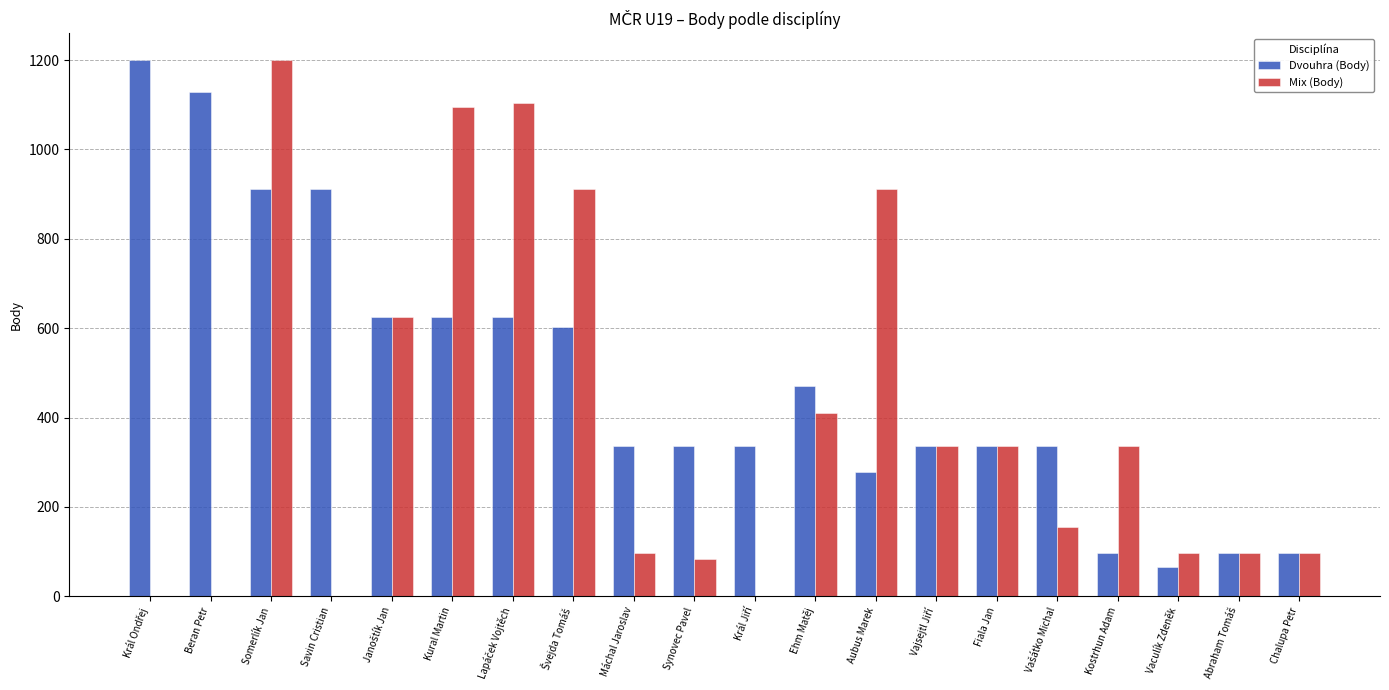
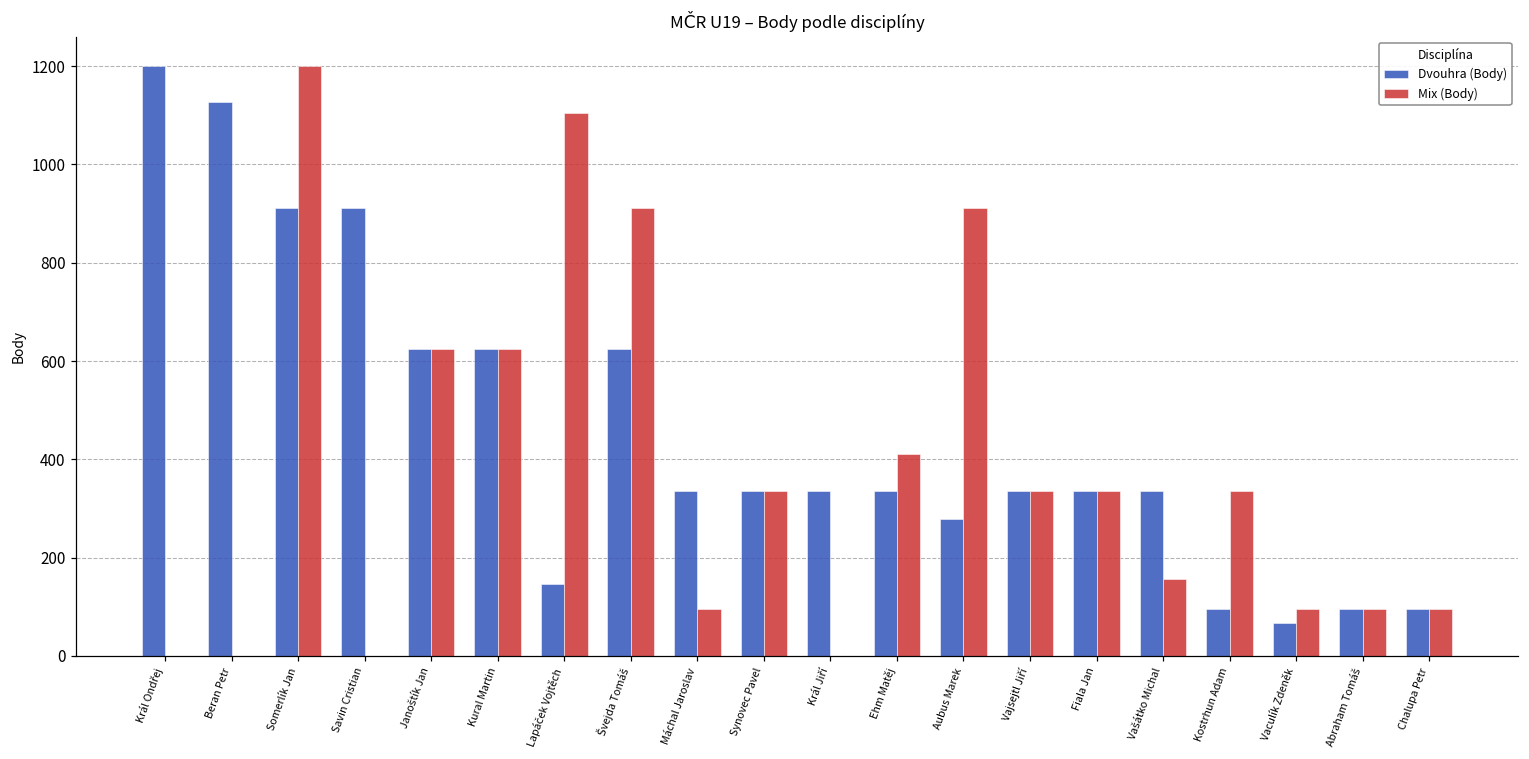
  {
    "Dvouhra (Body)": {
      "Král Ondřej": 1200,
      "Beran Petr": 1130,
      "Somerlík Jan": 910,
      "Savin Cristian": 910,
      "Janoštík Jan": 620,
      "Kural Martin": 620,
-     "Lapáček Vojtěch": 620,
-     "Švejda Tomáš": 600,
+     "Lapáček Vojtěch": 150,
+     "Švejda Tomáš": 620,
      "Máchal Jaroslav": 340,
      "Synovec Pavel": 340,
      "Král Jiří": 340,
-     "Ehm Matěj": 470,
+     "Ehm Matěj": 340,
      "Aubus Marek": 280,
      "Vajsejtl Jiří": 340,
      "Fiala Jan": 340,
      "Vašátko Michal": 340,
      "Kostrhun Adam": 100,
      "Vaculík Zdeněk": 70,
      "Abraham Tomáš": 100,
      "Chalupa Petr": 100
    },
    "Mix (Body)": {
      "Král Ondřej": 0,
      "Beran Petr": 0,
      "Somerlík Jan": 1200,
      "Savin Cristian": 0,
      "Janoštík Jan": 620,
-     "Kural Martin": 1100,
+     "Kural Martin": 620,
      "Lapáček Vojtěch": 1100,
      "Švejda Tomáš": 910,
      "Máchal Jaroslav": 100,
-     "Synovec Pavel": 80,
+     "Synovec Pavel": 340,
      "Král Jiří": 0,
      "Ehm Matěj": 410,
      "Aubus Marek": 910,
      "Vajsejtl Jiří": 340,
      "Fiala Jan": 340,
      "Vašátko Michal": 160,
      "Kostrhun Adam": 340,
      "Vaculík Zdeněk": 100,
      "Abraham Tomáš": 100,
      "Chalupa Petr": 100
    }
  }
